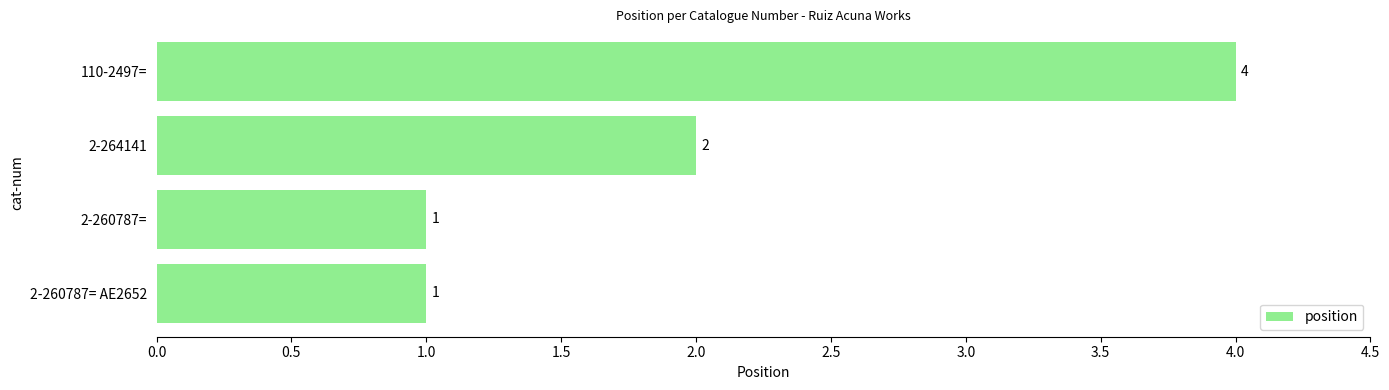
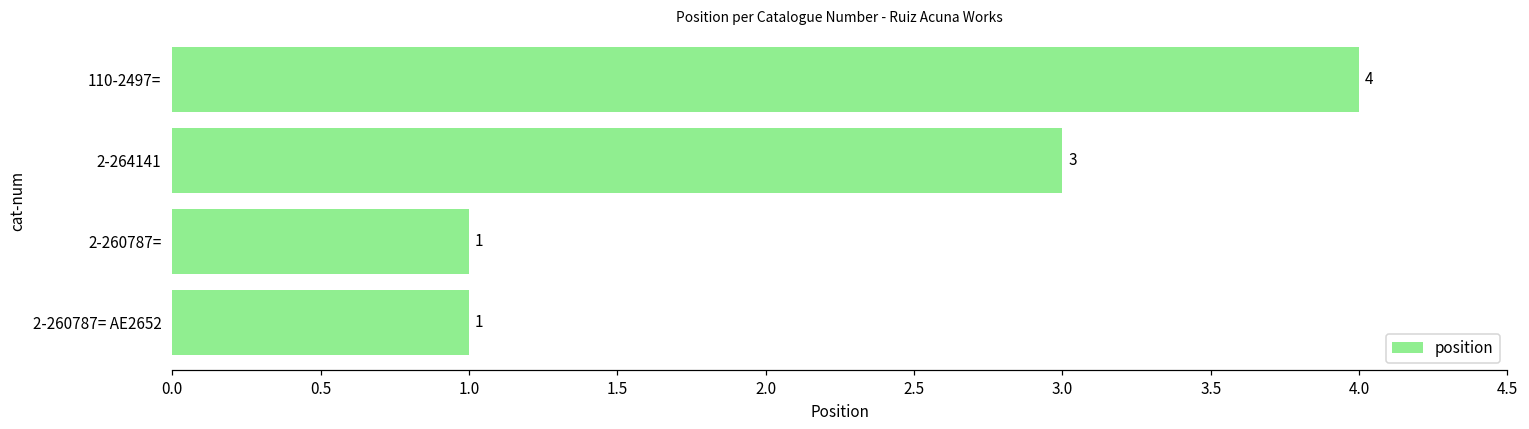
  {
    "110-2497=": 4,
-   "2-264141": 2,
+   "2-264141": 3,
    "2-260787=": 1,
    "2-260787= AE2652": 1
  }
